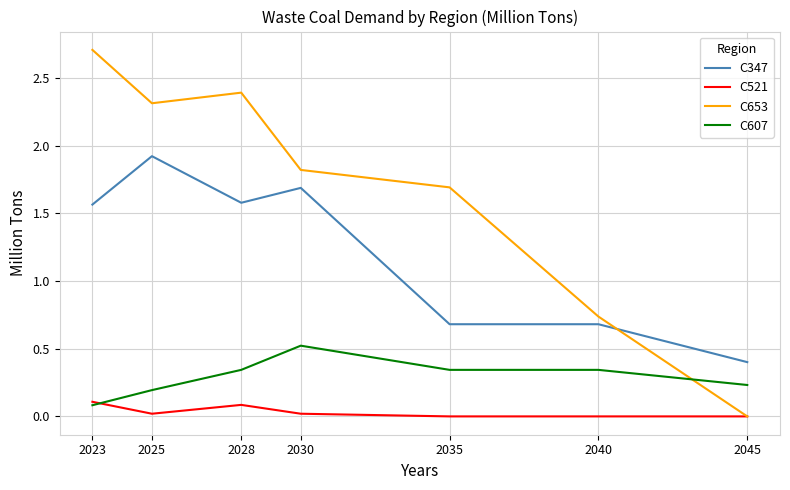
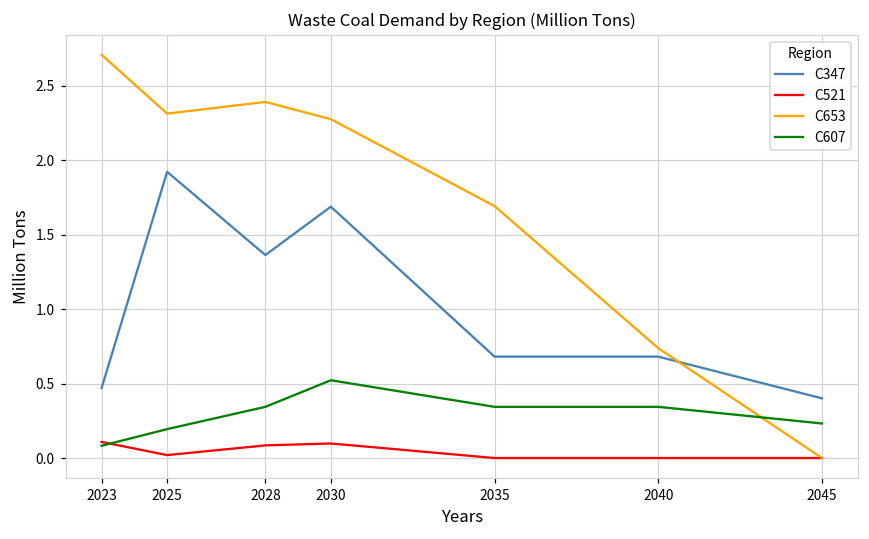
  {
    "C347": {
-     "2023": 1.57,
+     "2023": 0.47,
      "2025": 1.92,
-     "2028": 1.58,
+     "2028": 1.36,
      "2030": 1.69,
      "2035": 0.68,
      "2040": 0.68,
      "2045": 0.40
    },
    "C521": {
      "2023": 0.11,
      "2025": 0.02,
      "2028": 0.09,
-     "2030": 0.02,
+     "2030": 0.10,
      "2035": 0.00,
      "2040": 0.00
    },
    "C653": {
      "2023": 2.71,
      "2025": 2.31,
      "2028": 2.39,
-     "2030": 1.82,
+     "2030": 2.28,
      "2035": 1.69,
      "2040": 0.74
    },
    "C607": {
      "2023": 0.08,
      "2025": 0.19,
      "2028": 0.34,
      "2030": 0.52,
      "2035": 0.34,
      "2040": 0.34,
      "2045": 0.23
    }
  }
